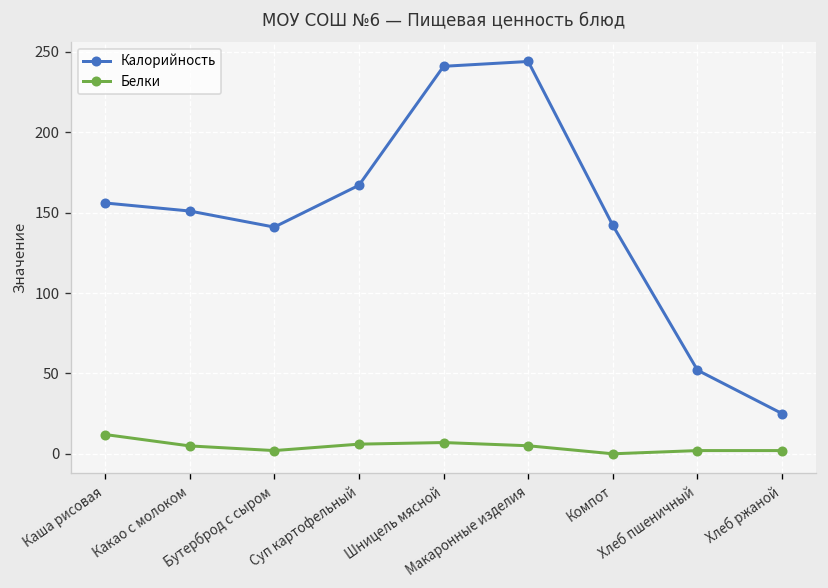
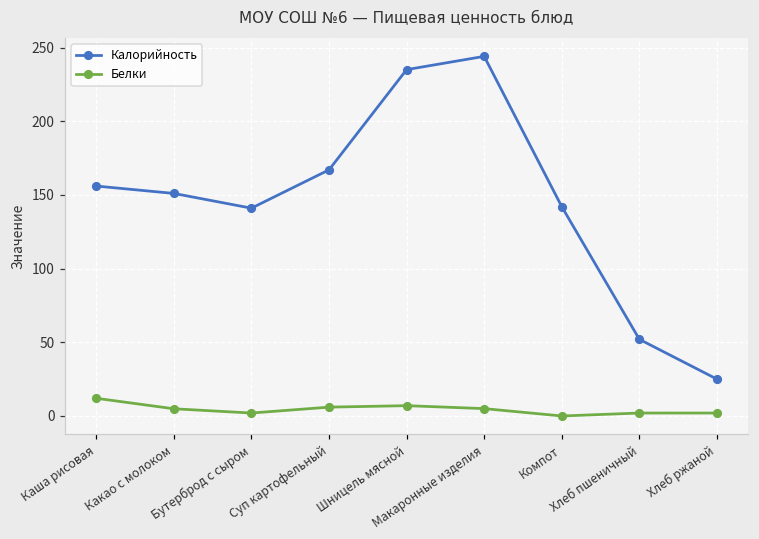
  {
    "Калорийность": {
      "Каша рисовая": 156,
      "Какао с молоком": 151,
      "Бутерброд с сыром": 141,
      "Суп картофельный": 167,
-     "Шницель мясной": 241,
+     "Шницель мясной": 235,
      "Макаронные изделия": 244,
      "Компот": 142,
      "Хлеб пшеничный": 52,
      "Хлеб ржаной": 25
    },
    "Белки": {
      "Каша рисовая": 12,
      "Какао с молоком": 5,
      "Бутерброд с сыром": 2,
      "Суп картофельный": 6,
      "Шницель мясной": 7,
      "Макаронные изделия": 5,
      "Компот": 0,
      "Хлеб пшеничный": 2,
      "Хлеб ржаной": 2
    }
  }
